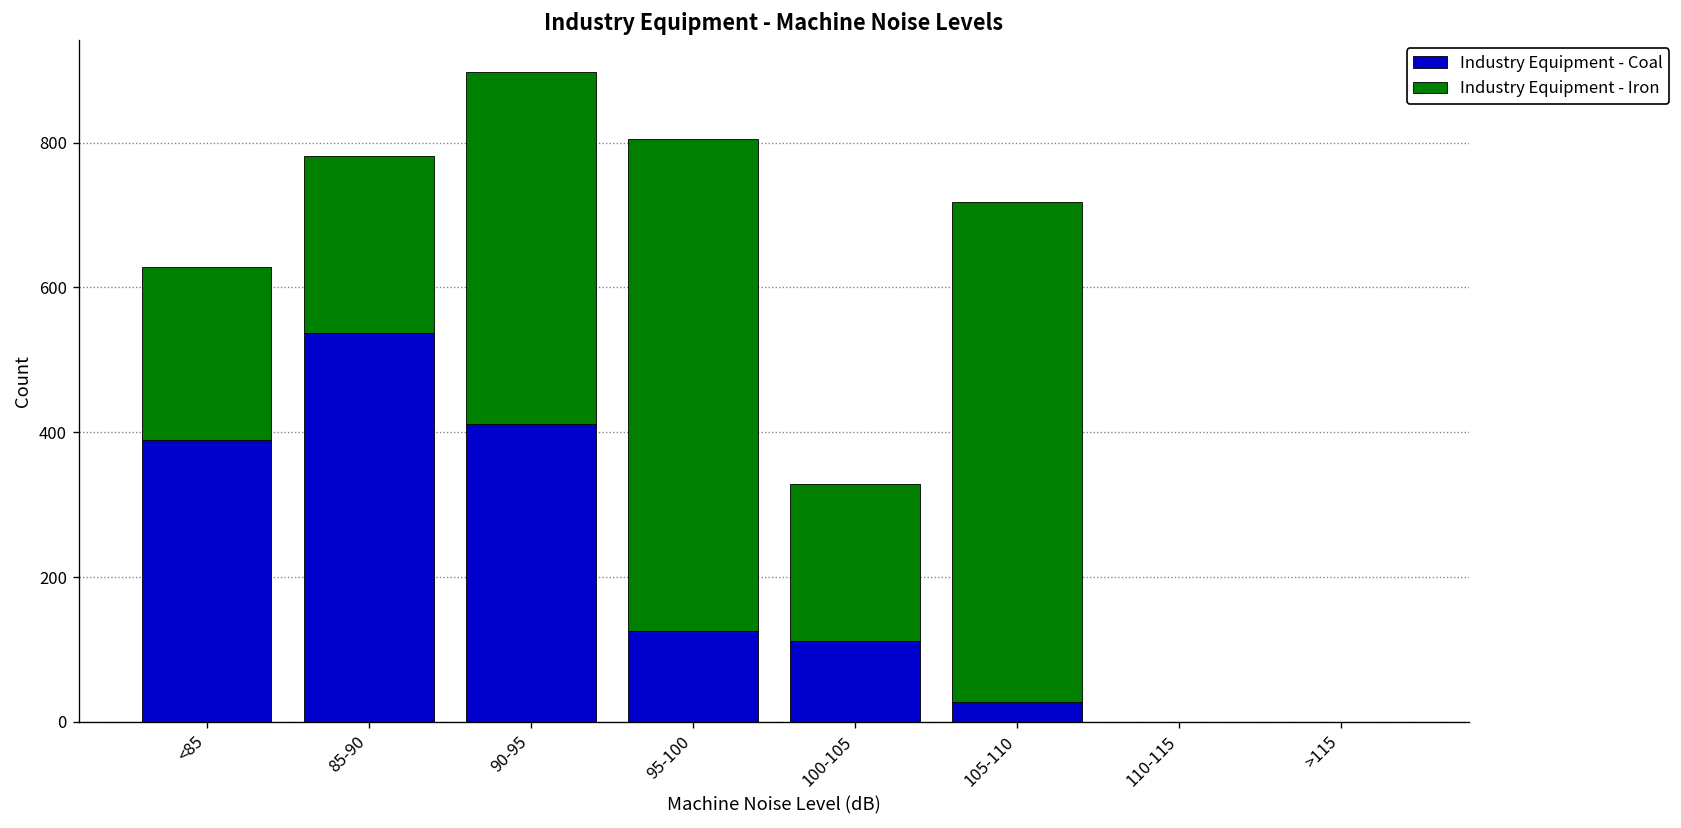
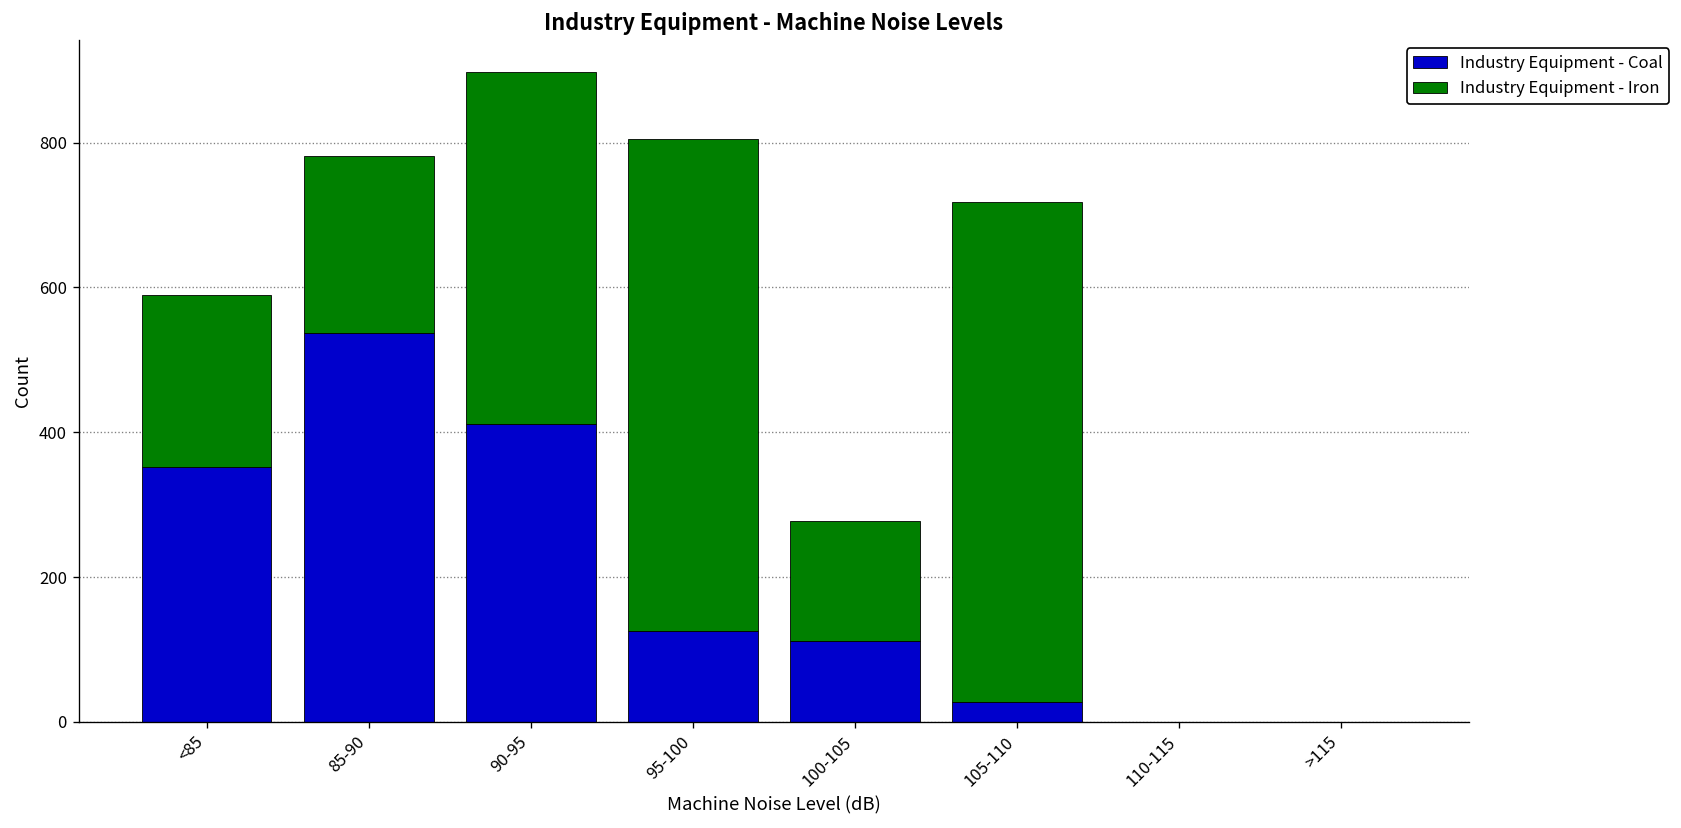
  {
    "Industry Equipment - Coal": {
-     "<85": 390,
+     "<85": 350,
      "85-90": 540,
      "90-95": 410,
      "95-100": 130,
      "100-105": 110,
      "105-110": 30,
      "110-115": 0,
      ">115": 0
    },
    "Industry Equipment - Iron": {
      "<85": 240,
      "85-90": 250,
      "90-95": 490,
      "95-100": 680,
-     "100-105": 220,
+     "100-105": 170,
      "105-110": 690,
      "110-115": 0,
      ">115": 0
    }
  }
